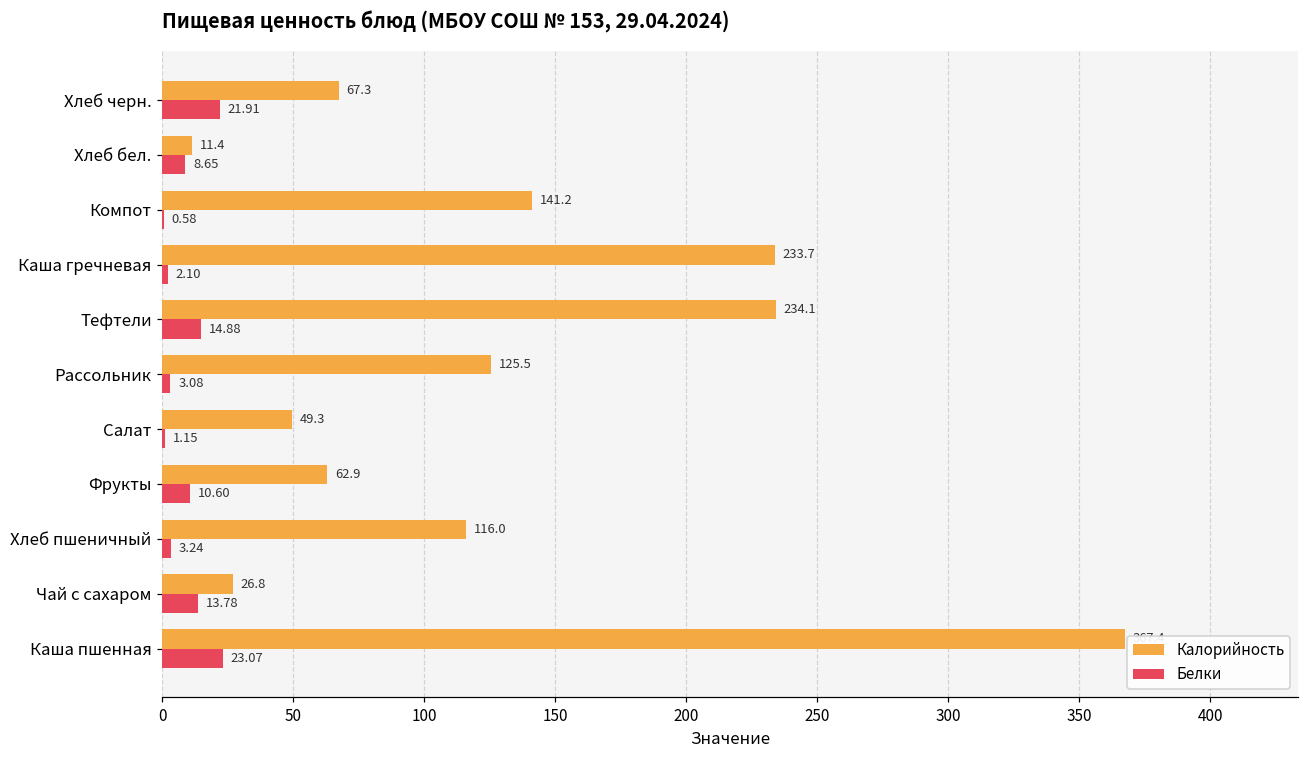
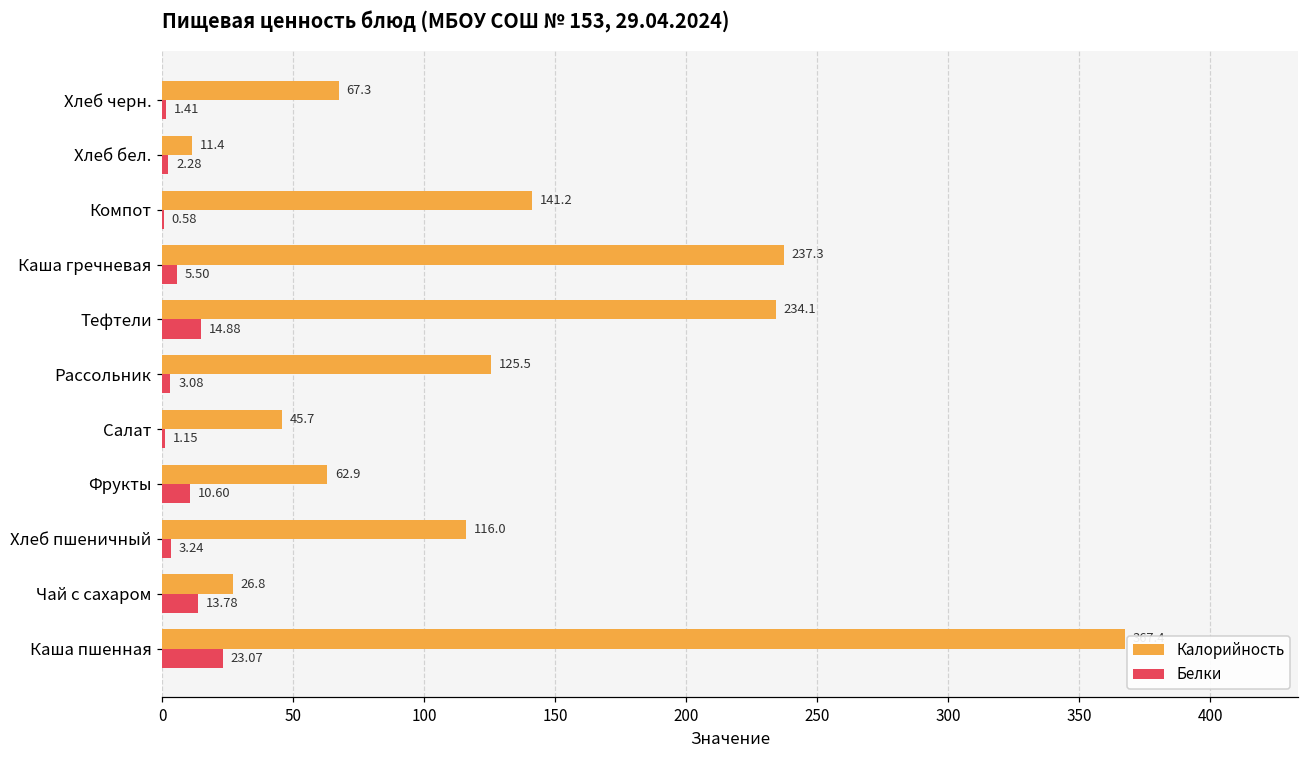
  {
    "Калорийность": {
      "Хлеб черн.": 67.3,
      "Хлеб бел.": 11.4,
      "Компот": 141.2,
-     "Каша гречневая": 233.7,
+     "Каша гречневая": 237.3,
      "Тефтели": 234.1,
      "Рассольник": 125.5,
-     "Салат": 49.3,
+     "Салат": 45.7,
      "Фрукты": 62.9,
      "Хлеб пшеничный": 116.0,
      "Чай с сахаром": 26.8
    },
    "Белки": {
-     "Хлеб черн.": 21.91,
-     "Хлеб бел.": 8.65,
+     "Хлеб черн.": 1.41,
+     "Хлеб бел.": 2.28,
      "Компот": 0.58,
-     "Каша гречневая": 2.10,
+     "Каша гречневая": 5.50,
      "Тефтели": 14.88,
      "Рассольник": 3.08,
      "Салат": 1.15,
      "Фрукты": 10.60,
      "Хлеб пшеничный": 3.24,
      "Чай с сахаром": 13.78,
      "Каша пшенная": 23.07
    }
  }
